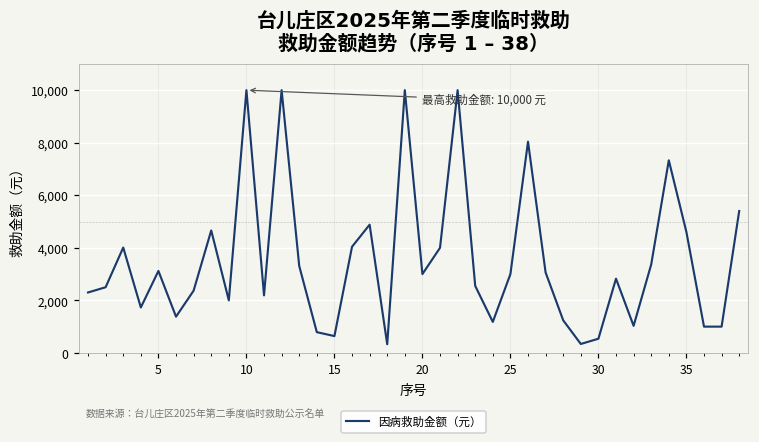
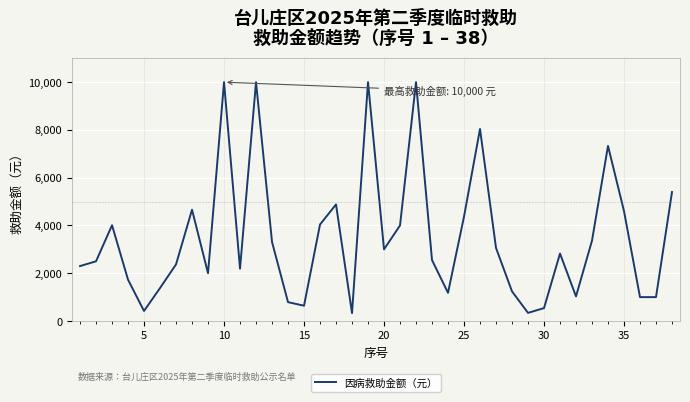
  {
-   "5": "3,100",
+   "5": "400",
    "10": "10,000",
    "15": "600",
    "20": "3,000",
-   "25": "3,000",
+   "25": "4,400",
    "30": "500",
    "35": "4,600"
  }
